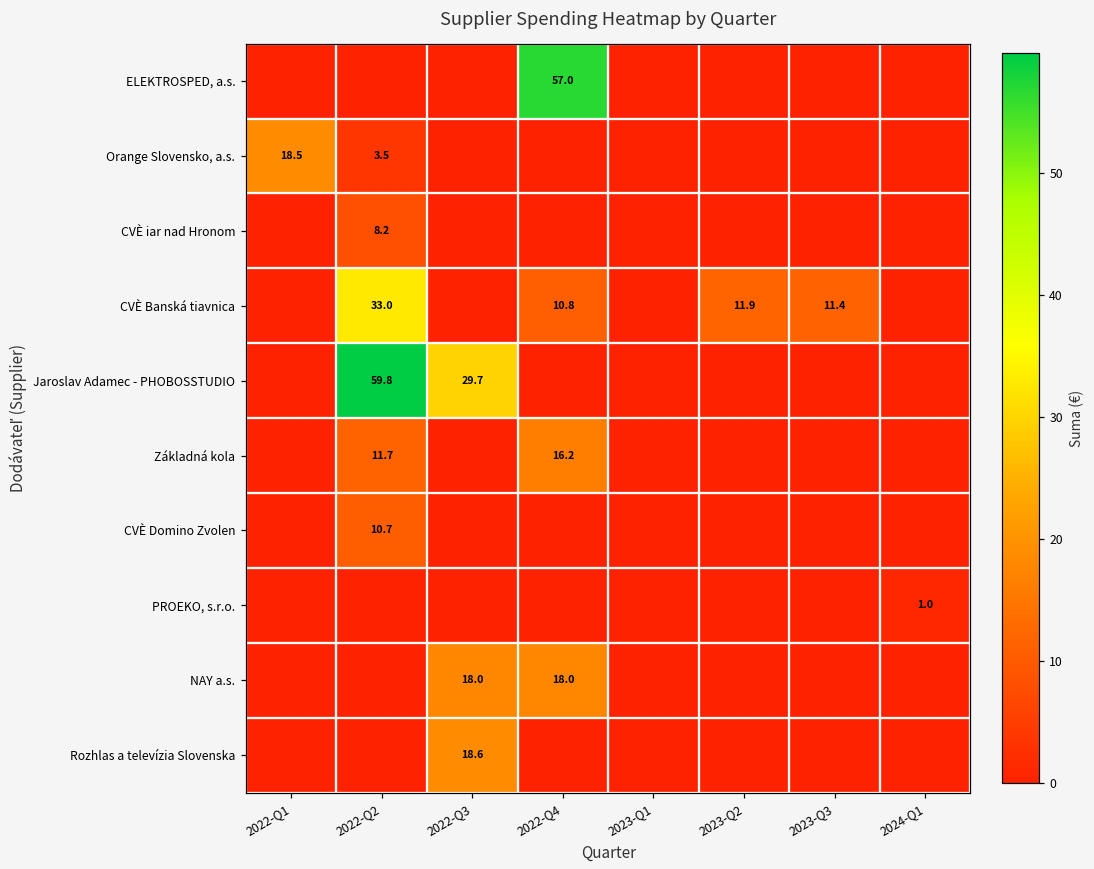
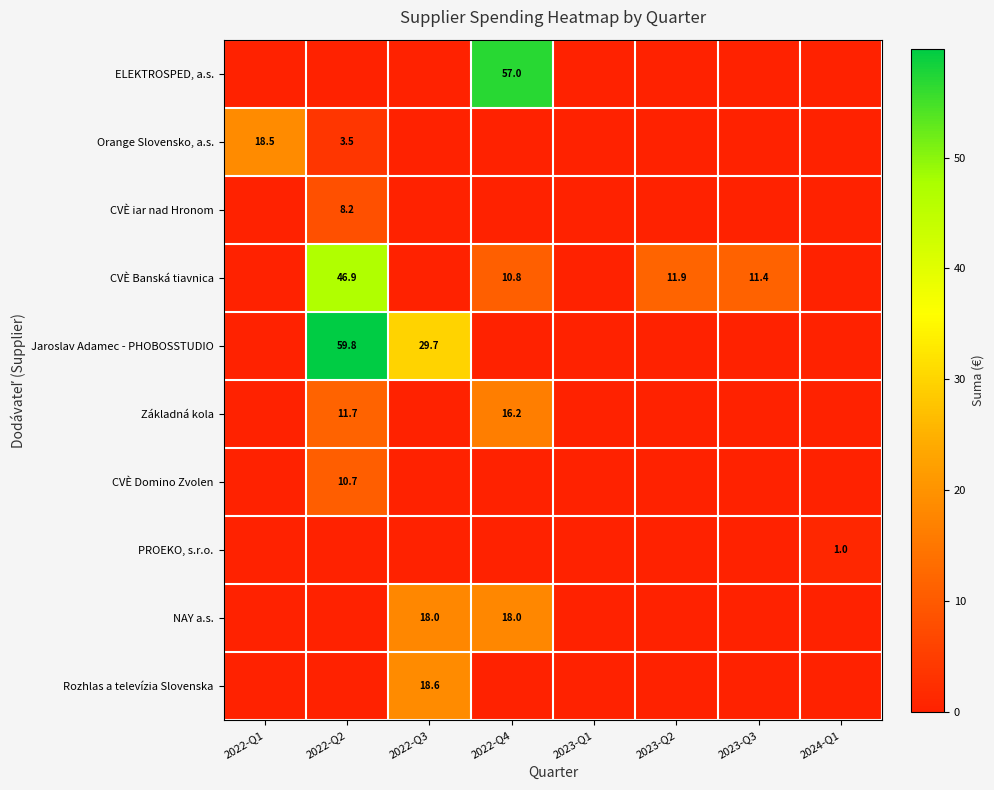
  {
    "ELEKTROSPED, a.s.": {
      "2022-Q4": 57.0
    },
    "Orange Slovensko, a.s.": {
      "2022-Q1": 18.5,
      "2022-Q2": 3.5
    },
    "CVÈ iar nad Hronom": {
      "2022-Q2": 8.2
    },
    "CVÈ Banská tiavnica": {
-     "2022-Q2": 33.0,
+     "2022-Q2": 46.9,
      "2022-Q4": 10.8,
      "2023-Q2": 11.9,
      "2023-Q3": 11.4
    },
    "Jaroslav Adamec - PHOBOSSTUDIO": {
      "2022-Q2": 59.8,
      "2022-Q3": 29.7
    },
    "Základná kola": {
      "2022-Q2": 11.7,
      "2022-Q4": 16.2
    },
    "CVÈ Domino Zvolen": {
      "2022-Q2": 10.7
    },
    "PROEKO, s.r.o.": {
      "2024-Q1": 1.0
    },
    "NAY a.s.": {
      "2022-Q3": 18.0,
      "2022-Q4": 18.0
    },
    "Rozhlas a televízia Slovenska": {
      "2022-Q3": 18.6
    }
  }
